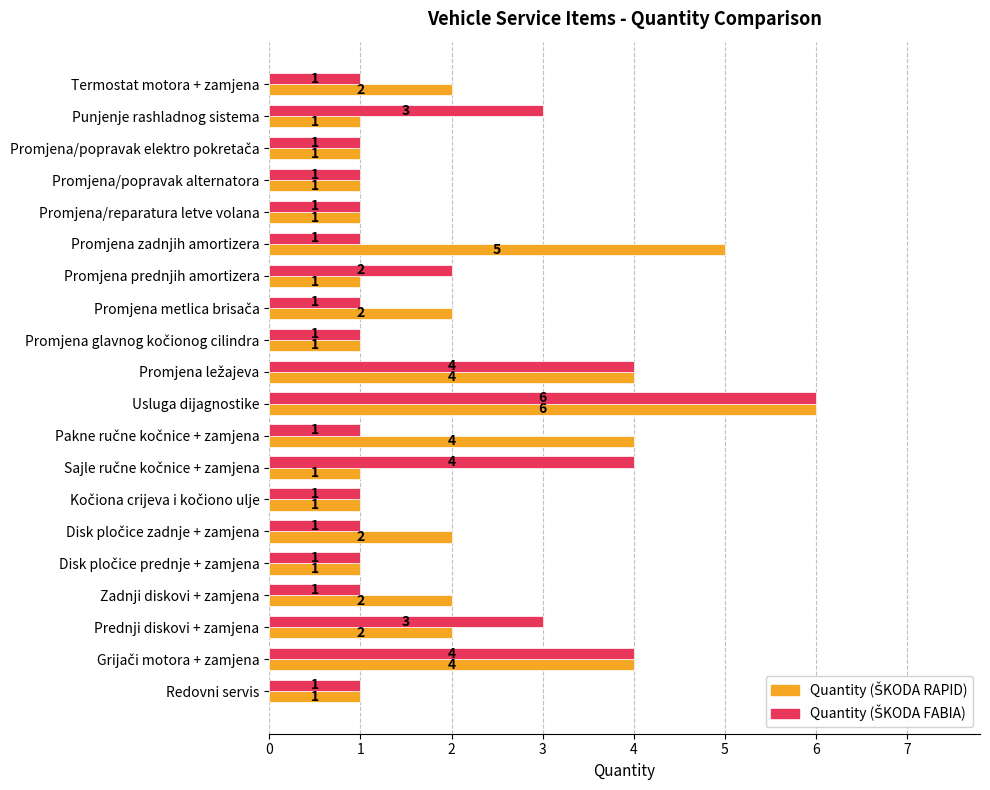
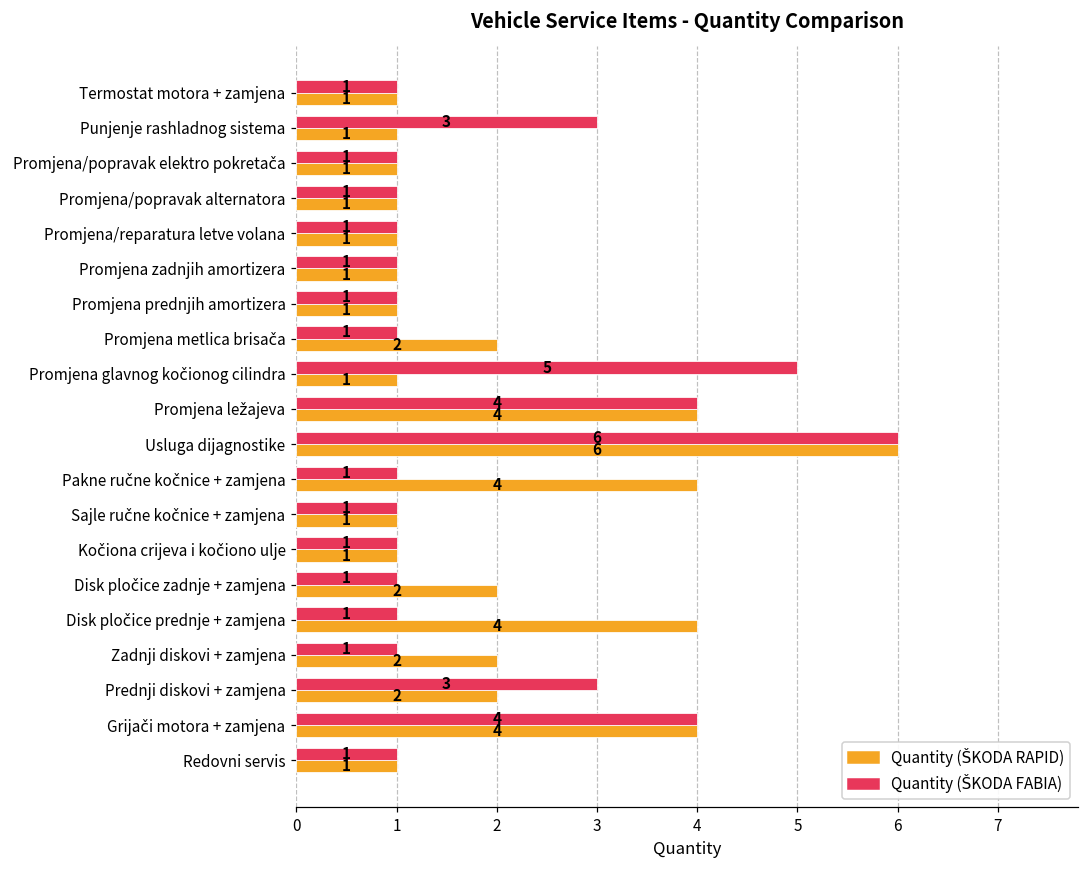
  {
    "Quantity (ŠKODA RAPID)": {
-     "Termostat motora + zamjena": 2,
+     "Termostat motora + zamjena": 1,
      "Punjenje rashladnog sistema": 1,
-     "Promjena zadnjih amortizera": 5,
+     "Promjena zadnjih amortizera": 1,
      "Promjena prednjih amortizera": 1,
      "Promjena metlica brisača": 2,
      "Pakne ručne kočnice + zamjena": 4,
      "Sajle ručne kočnice + zamjena": 1,
      "Disk pločice zadnje + zamjena": 2,
-     "Disk pločice prednje + zamjena": 1,
+     "Disk pločice prednje + zamjena": 4,
      "Zadnji diskovi + zamjena": 2,
      "Prednji diskovi + zamjena": 2
    },
    "Quantity (ŠKODA FABIA)": {
      "Termostat motora + zamjena": 1,
      "Punjenje rashladnog sistema": 3,
      "Promjena zadnjih amortizera": 1,
-     "Promjena prednjih amortizera": 2,
+     "Promjena prednjih amortizera": 1,
      "Promjena metlica brisača": 1,
-     "Promjena glavnog kočionog cilindra": 1,
+     "Promjena glavnog kočionog cilindra": 5,
      "Pakne ručne kočnice + zamjena": 1,
-     "Sajle ručne kočnice + zamjena": 4,
+     "Sajle ručne kočnice + zamjena": 1,
      "Disk pločice zadnje + zamjena": 1,
      "Zadnji diskovi + zamjena": 1,
      "Prednji diskovi + zamjena": 3
    }
  }
